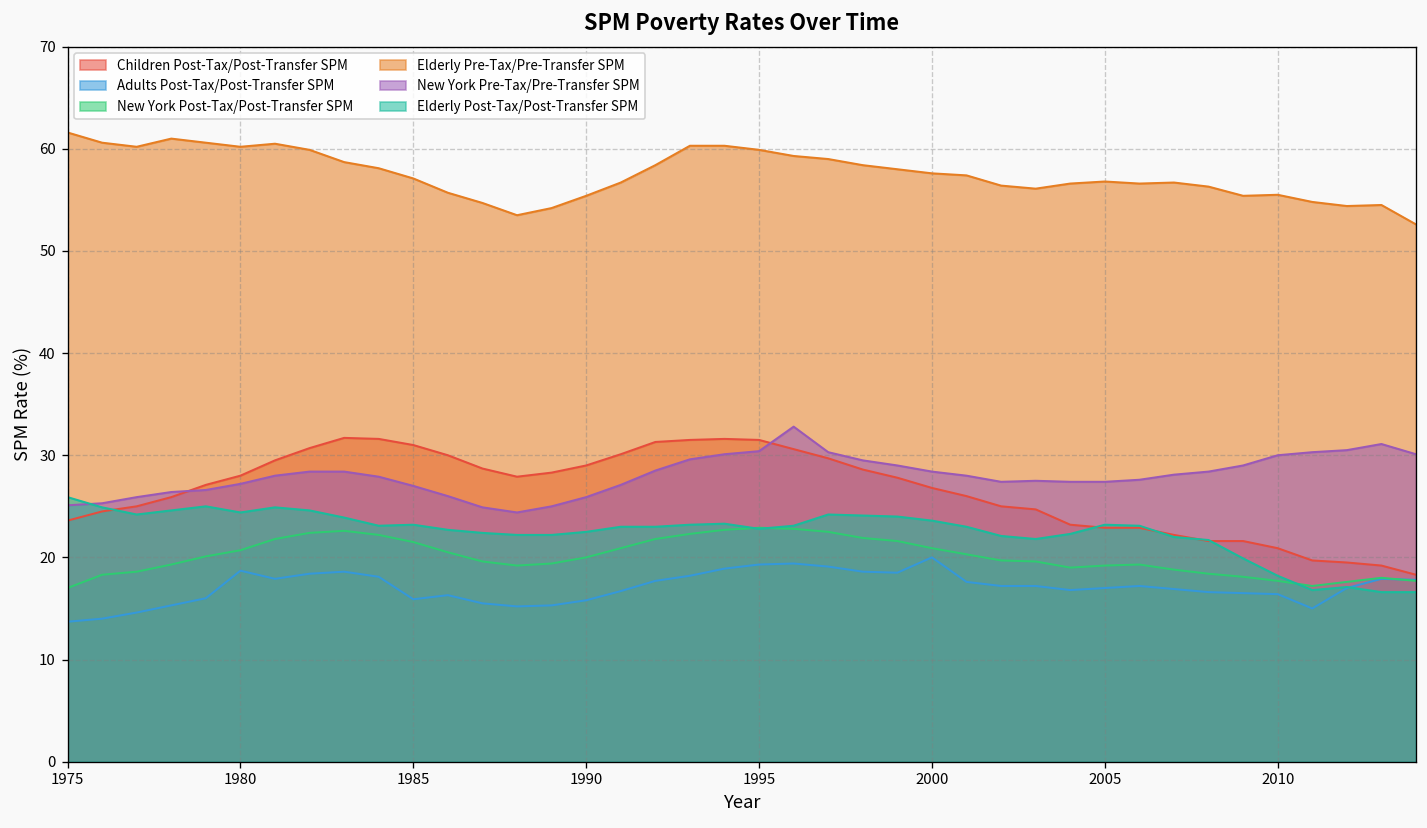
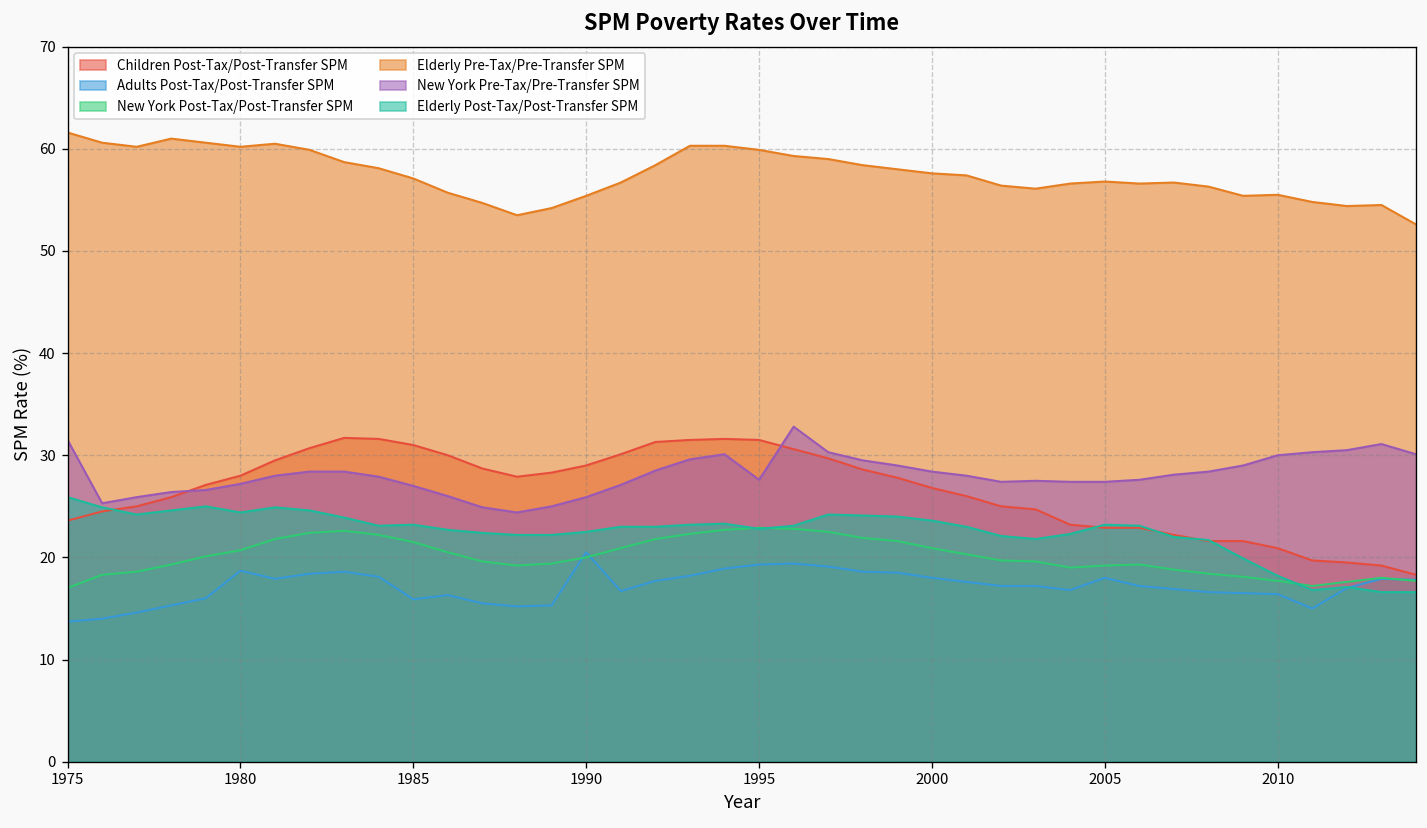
  {
    "Adults Post-Tax/Post-Transfer SPM": {
      "1975": 14,
      "1980": 19,
      "1985": 16,
-     "1990": 16,
+     "1990": 21,
      "1995": 19,
-     "2000": 20,
-     "2005": 17,
+     "2000": 18,
+     "2005": 18,
      "2010": 16
    },
    "New York Pre-Tax/Pre-Transfer SPM": {
-     "1975": 25,
+     "1975": 32,
      "1980": 27,
      "1985": 27,
      "1990": 26,
-     "1995": 30,
+     "1995": 28,
      "2000": 28,
      "2005": 27,
      "2010": 30
    }
  }
